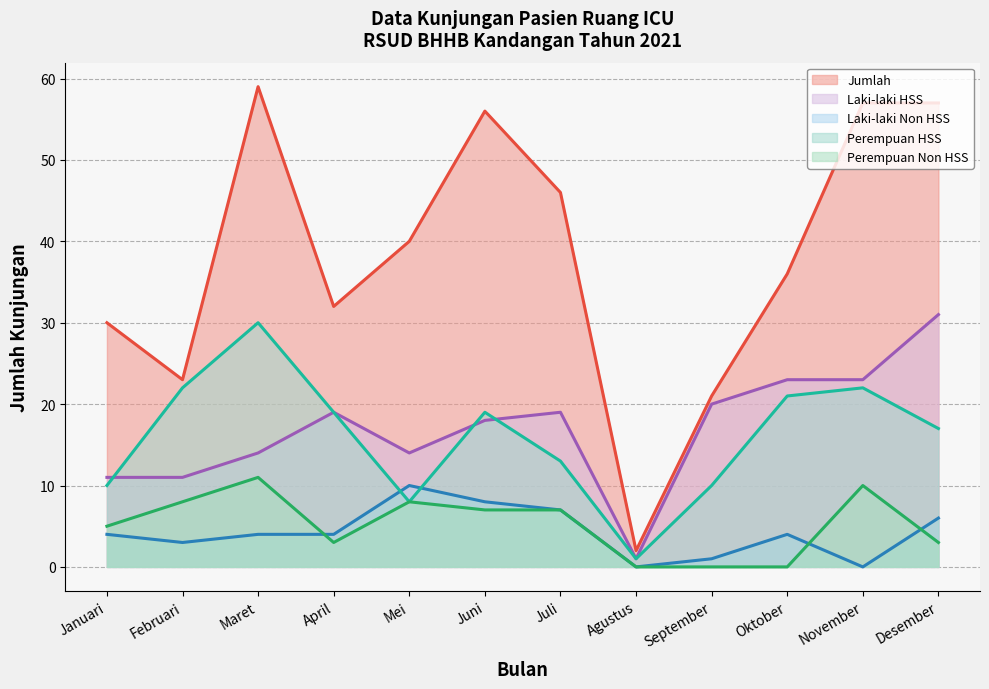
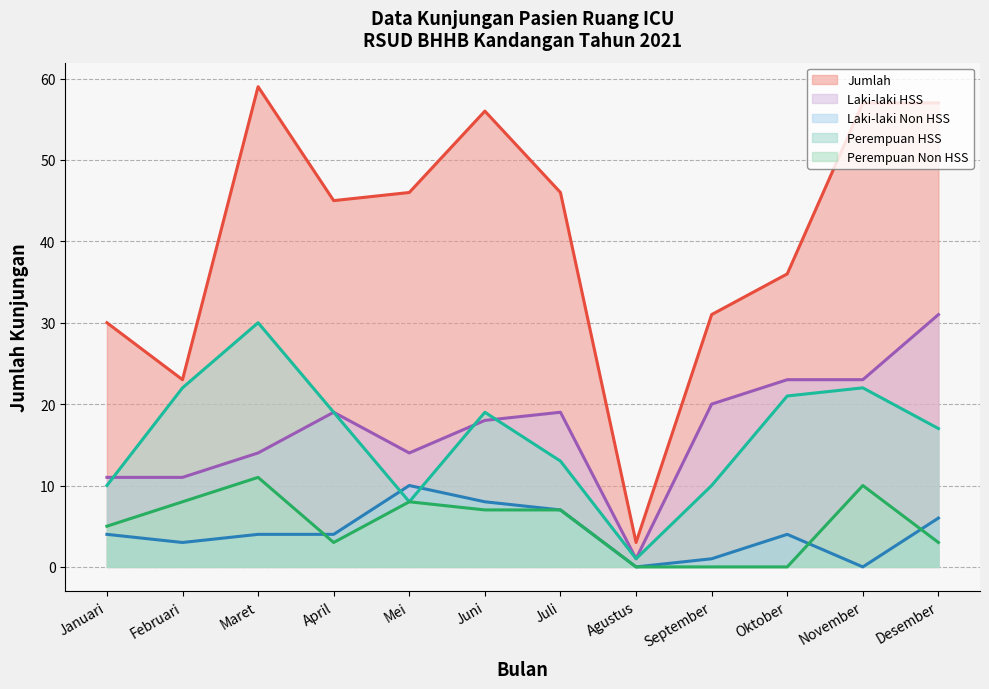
  {
    "Jumlah": {
      "Januari": 30,
      "Februari": 23,
      "Maret": 59,
-     "April": 32,
-     "Mei": 40,
+     "April": 45,
+     "Mei": 46,
      "Juni": 56,
      "Juli": 46,
-     "Agustus": 2,
-     "September": 21,
+     "Agustus": 3,
+     "September": 31,
      "Oktober": 36
    }
  }
